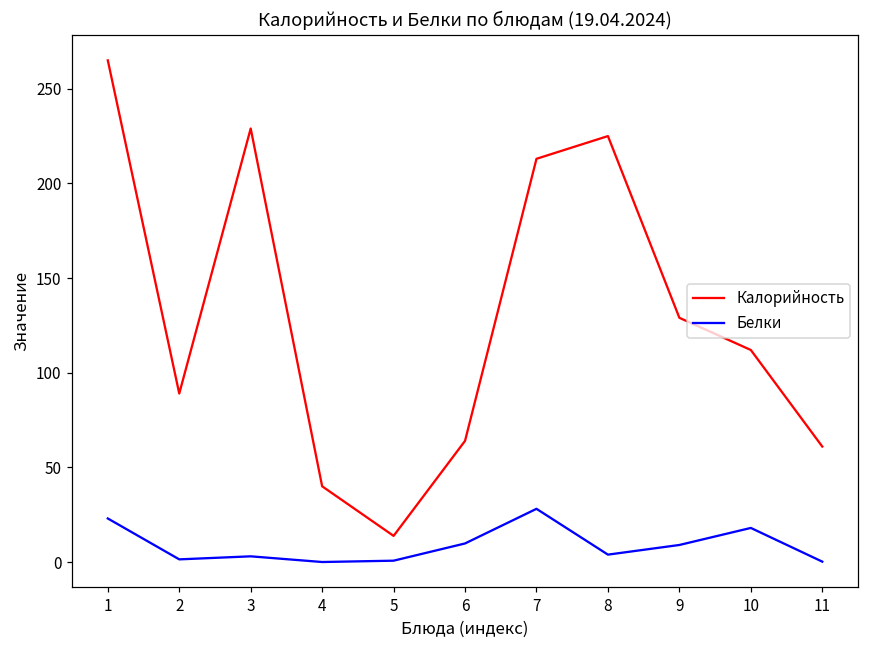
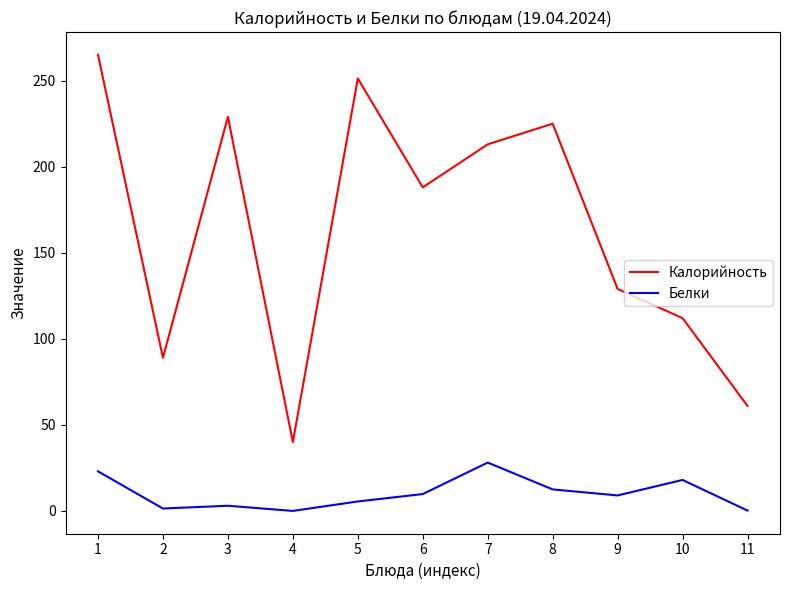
  {
    "Калорийность": {
      "1": 265,
      "2": 89,
      "3": 229,
      "4": 40,
-     "5": 14,
-     "6": 64,
+     "5": 251,
+     "6": 188,
      "7": 213,
      "8": 225,
      "9": 129,
      "10": 112,
      "11": 61
    },
    "Белки": {
      "1": 23,
      "2": 1,
      "3": 3,
      "4": 0,
-     "5": 1,
+     "5": 6,
      "6": 10,
      "7": 28,
-     "8": 4,
+     "8": 13,
      "9": 9,
      "10": 18,
      "11": 0
    }
  }
